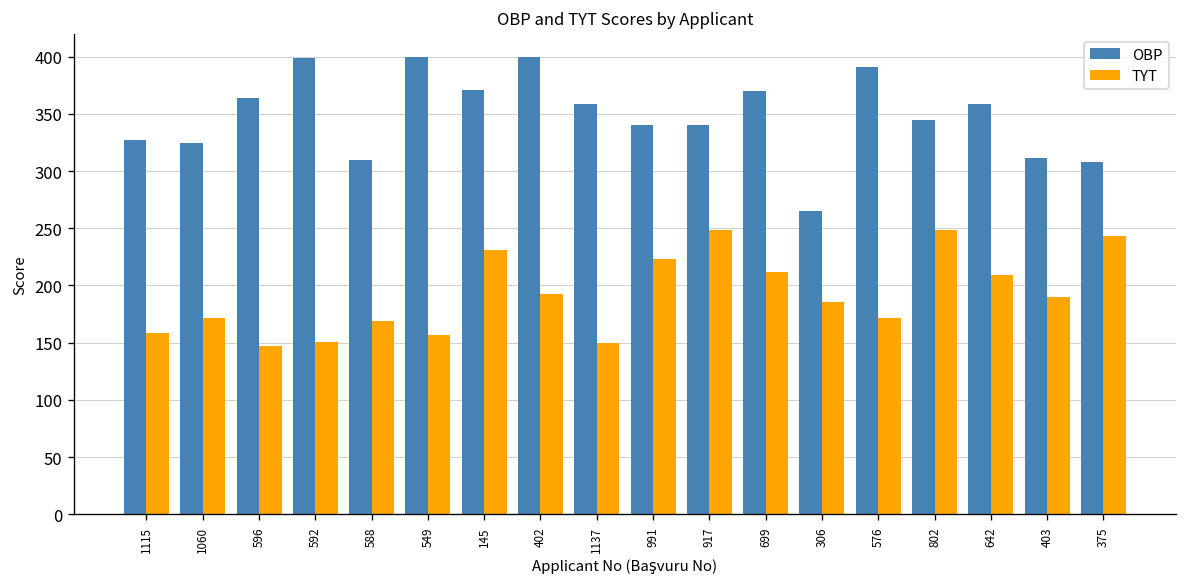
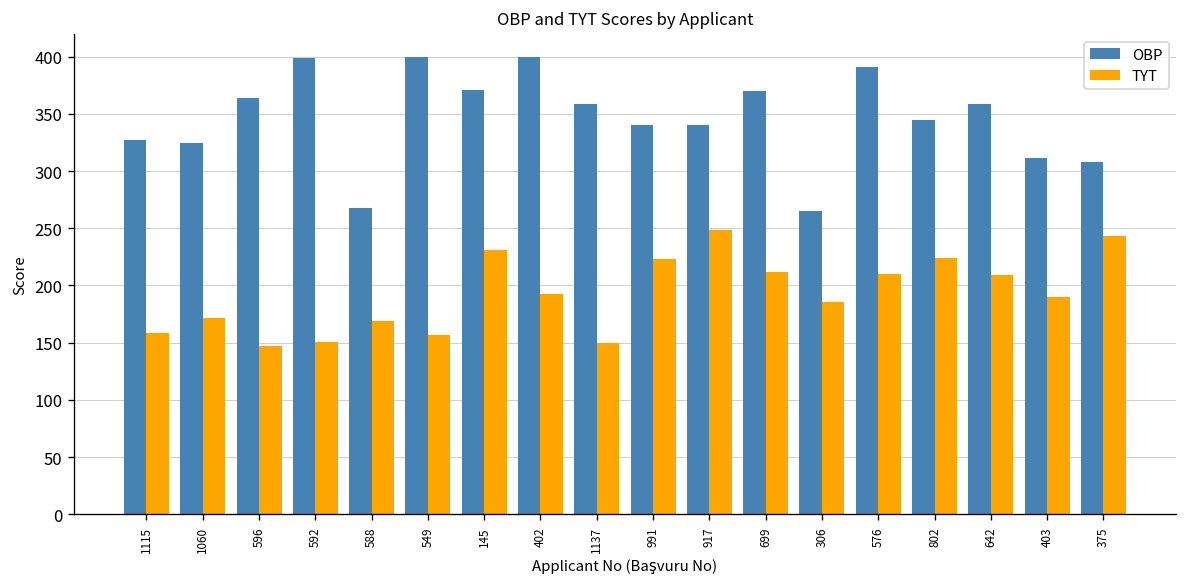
  {
    "OBP": {
      "1115": 330,
      "1060": 320,
      "596": 360,
      "592": 400,
-     "588": 310,
+     "588": 270,
      "549": 400,
      "145": 370,
      "402": 400,
      "1137": 360,
      "991": 340,
      "917": 340,
      "699": 370,
      "306": 270,
      "576": 390,
      "802": 340,
      "642": 360,
      "403": 310,
      "375": 310
    },
    "TYT": {
      "1115": 160,
      "1060": 170,
      "596": 150,
      "592": 150,
      "588": 170,
      "549": 160,
      "145": 230,
      "402": 190,
      "1137": 150,
      "991": 220,
      "917": 250,
      "699": 210,
      "306": 190,
-     "576": 170,
-     "802": 250,
+     "576": 210,
+     "802": 220,
      "642": 210,
      "403": 190,
      "375": 240
    }
  }
